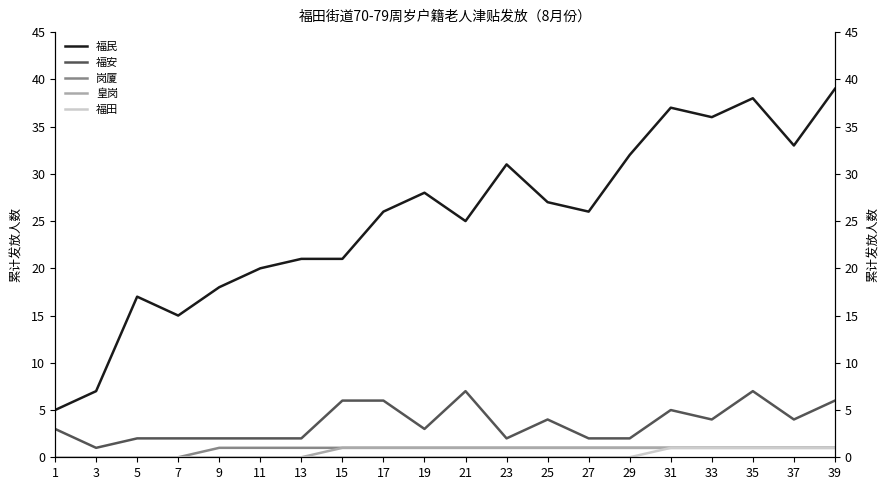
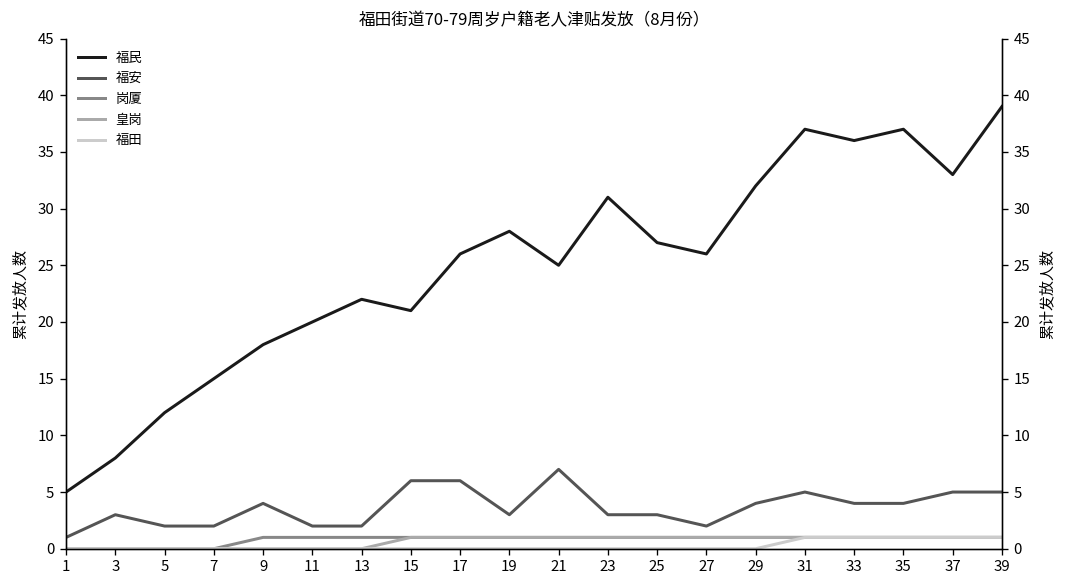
  {
    "福民": {
      "1": 5,
-     "3": 7,
-     "5": 17,
+     "3": 8,
+     "5": 12,
      "7": 15,
      "9": 18,
      "11": 20,
-     "13": 21,
+     "13": 22,
      "15": 21,
      "17": 26,
      "19": 28,
      "21": 25,
      "23": 31,
      "25": 27,
      "27": 26,
      "29": 32,
      "31": 37,
      "33": 36,
-     "35": 38,
+     "35": 37,
      "37": 33,
      "39": 39
    },
    "福安": {
-     "1": 3,
-     "3": 1,
+     "1": 1,
+     "3": 3,
      "5": 2,
      "7": 2,
-     "9": 2,
+     "9": 4,
      "11": 2,
      "13": 2,
      "15": 6,
      "17": 6,
      "19": 3,
      "21": 7,
-     "23": 2,
-     "25": 4,
+     "23": 3,
+     "25": 3,
      "27": 2,
-     "29": 2,
+     "29": 4,
      "31": 5,
      "33": 4,
-     "35": 7,
-     "37": 4,
-     "39": 6
+     "35": 4,
+     "37": 5,
+     "39": 5
    }
  }
